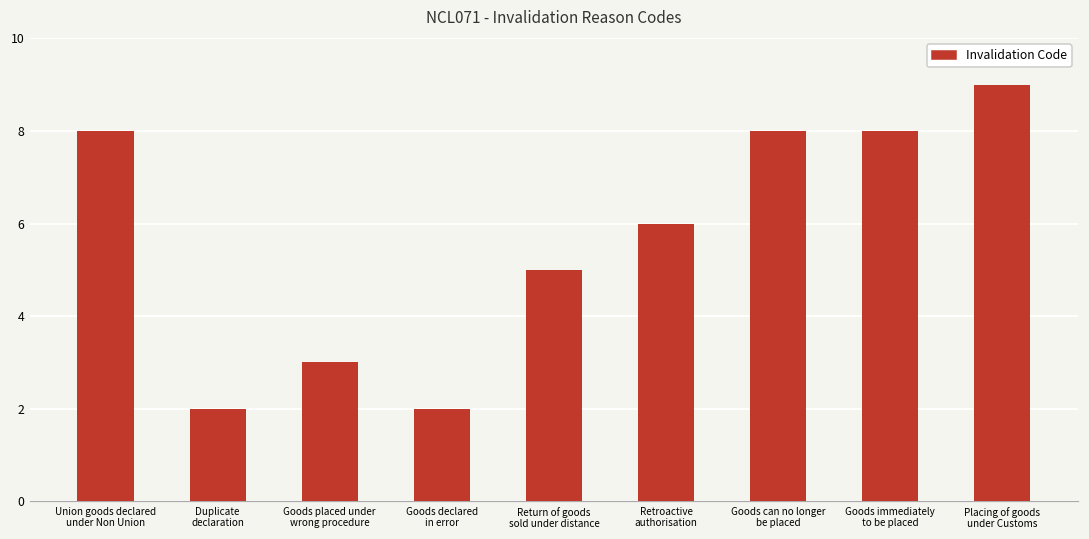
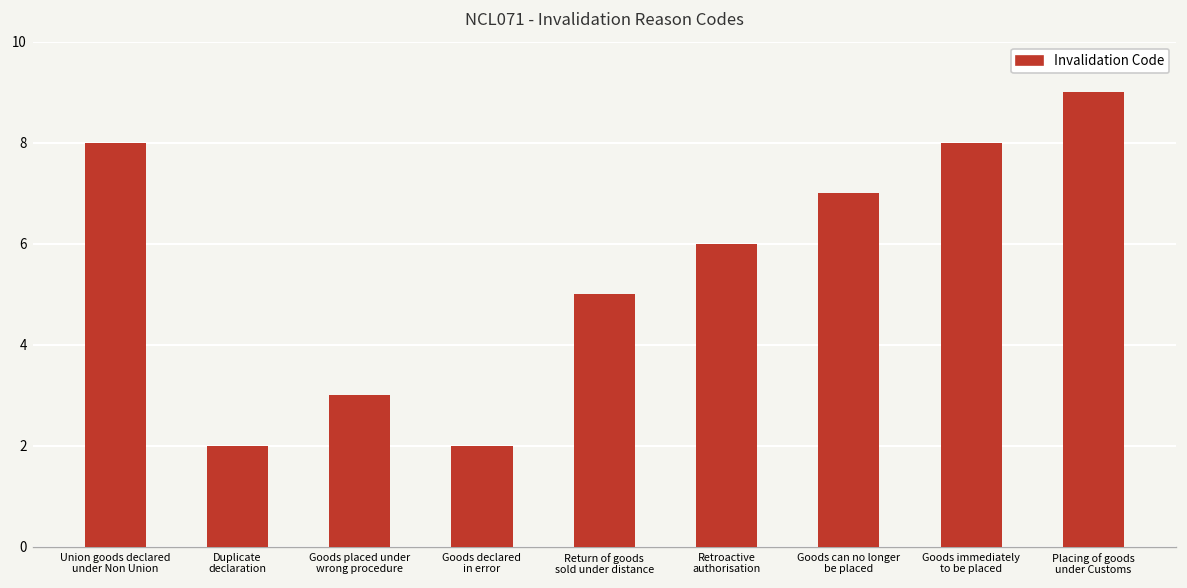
  {
    "Union goods declared under Non Union": 8,
    "Duplicate declaration": 2,
    "Goods placed under wrong procedure": 3,
    "Goods declared in error": 2,
    "Return of goods sold under distance": 5,
    "Retroactive authorisation": 6,
-   "Goods can no longer be placed": 8,
+   "Goods can no longer be placed": 7,
    "Goods immediately to be placed": 8,
    "Placing of goods under Customs": 9
  }
